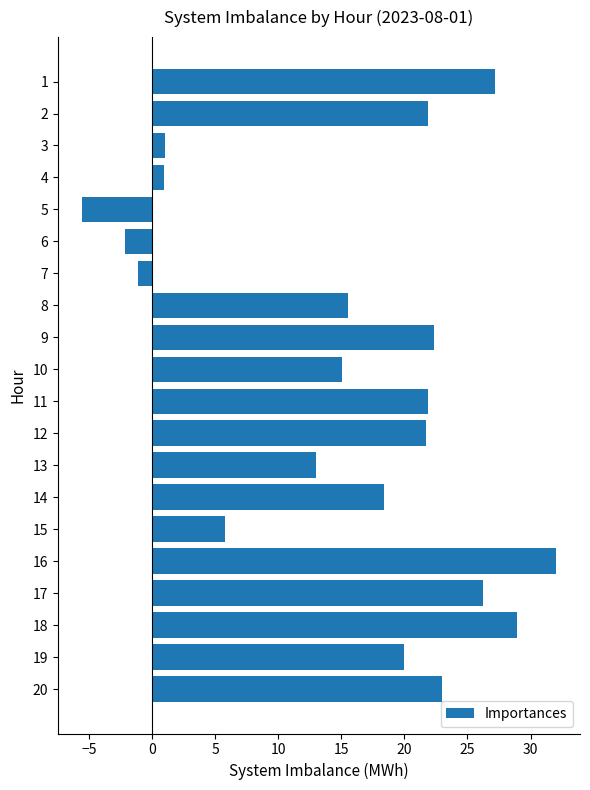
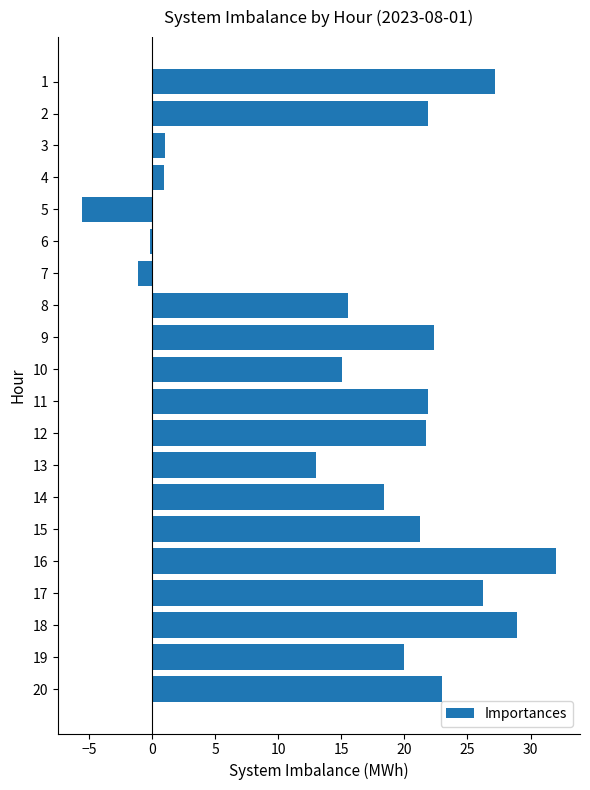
  {
    "1": 27.2,
    "2": 21.9,
    "3": 1.0,
    "4": 0.9,
    "5": -5.6,
-   "6": -2.1,
+   "6": -0.2,
    "7": -1.1,
    "8": 15.5,
    "9": 22.3,
    "10": 15.0,
    "11": 21.9,
    "12": 21.7,
    "13": 13.0,
    "14": 18.4,
-   "15": 5.8,
+   "15": 21.2,
    "16": 32.0,
    "17": 26.2,
    "18": 28.9,
    "19": 20.0,
    "20": 23.0
  }
